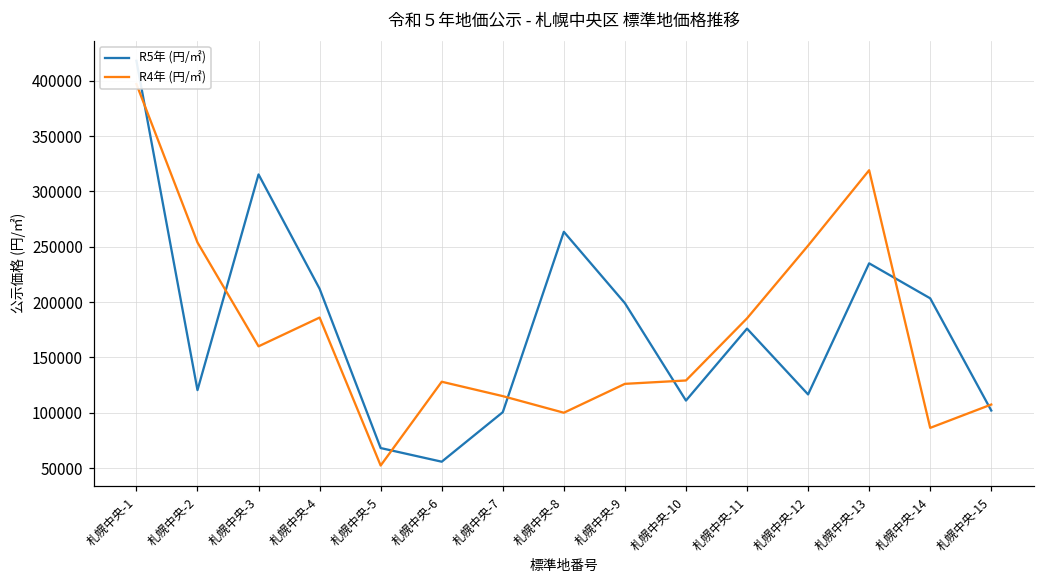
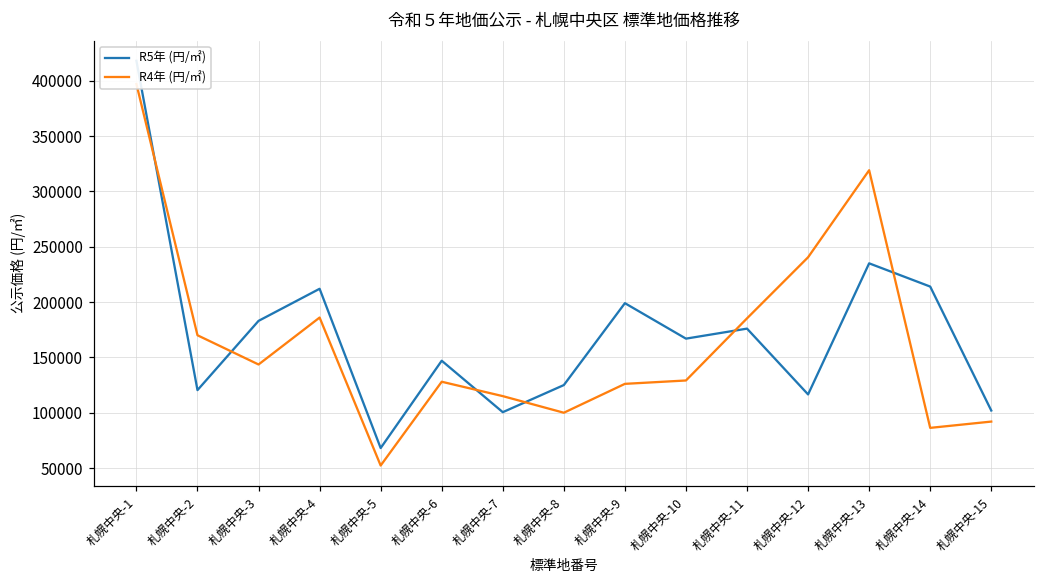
  {
    "R5年 (円/㎡)": {
      "札幌中央-2": 120000,
-     "札幌中央-3": 315000,
+     "札幌中央-3": 183000,
      "札幌中央-4": 212000,
      "札幌中央-5": 68000,
-     "札幌中央-6": 56000,
+     "札幌中央-6": 147000,
      "札幌中央-7": 101000,
-     "札幌中央-8": 263000,
+     "札幌中央-8": 125000,
      "札幌中央-9": 199000,
-     "札幌中央-10": 111000,
+     "札幌中央-10": 167000,
      "札幌中央-11": 176000,
      "札幌中央-12": 117000,
      "札幌中央-13": 235000,
-     "札幌中央-14": 203000,
+     "札幌中央-14": 214000,
      "札幌中央-15": 102000
    },
    "R4年 (円/㎡)": {
-     "札幌中央-2": 254000,
-     "札幌中央-3": 160000,
+     "札幌中央-2": 170000,
+     "札幌中央-3": 144000,
      "札幌中央-4": 186000,
      "札幌中央-5": 52000,
      "札幌中央-6": 128000,
      "札幌中央-7": 115000,
      "札幌中央-8": 100000,
      "札幌中央-9": 126000,
      "札幌中央-10": 129000,
      "札幌中央-11": 185000,
-     "札幌中央-12": 251000,
+     "札幌中央-12": 240000,
      "札幌中央-13": 319000,
      "札幌中央-14": 86000,
-     "札幌中央-15": 107000
+     "札幌中央-15": 92000
    }
  }
